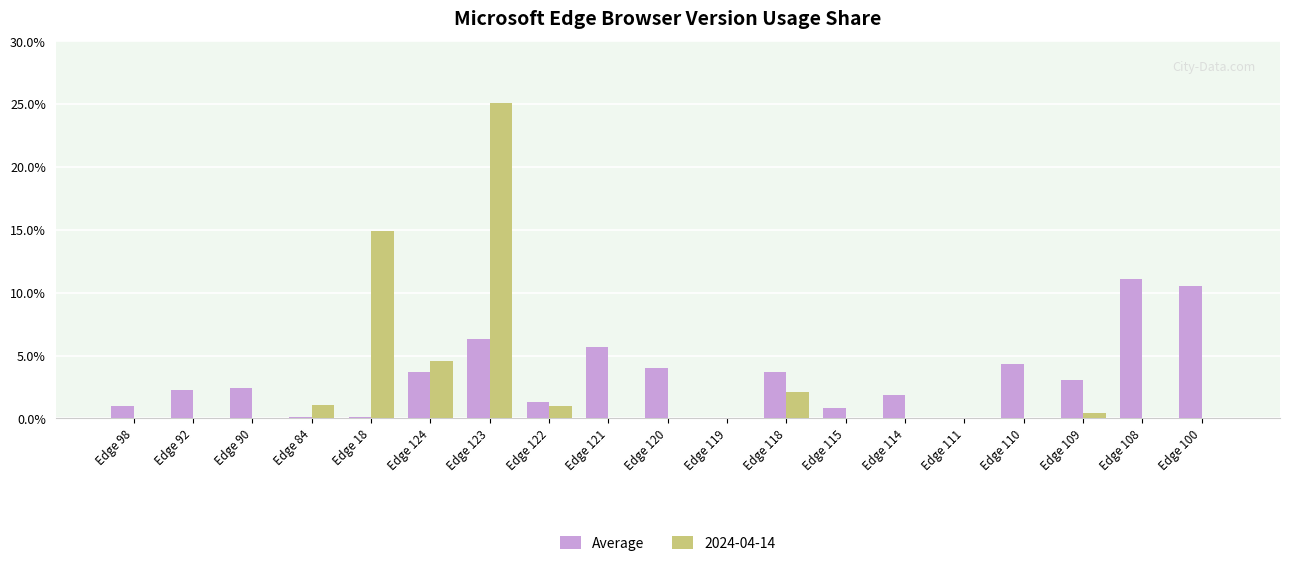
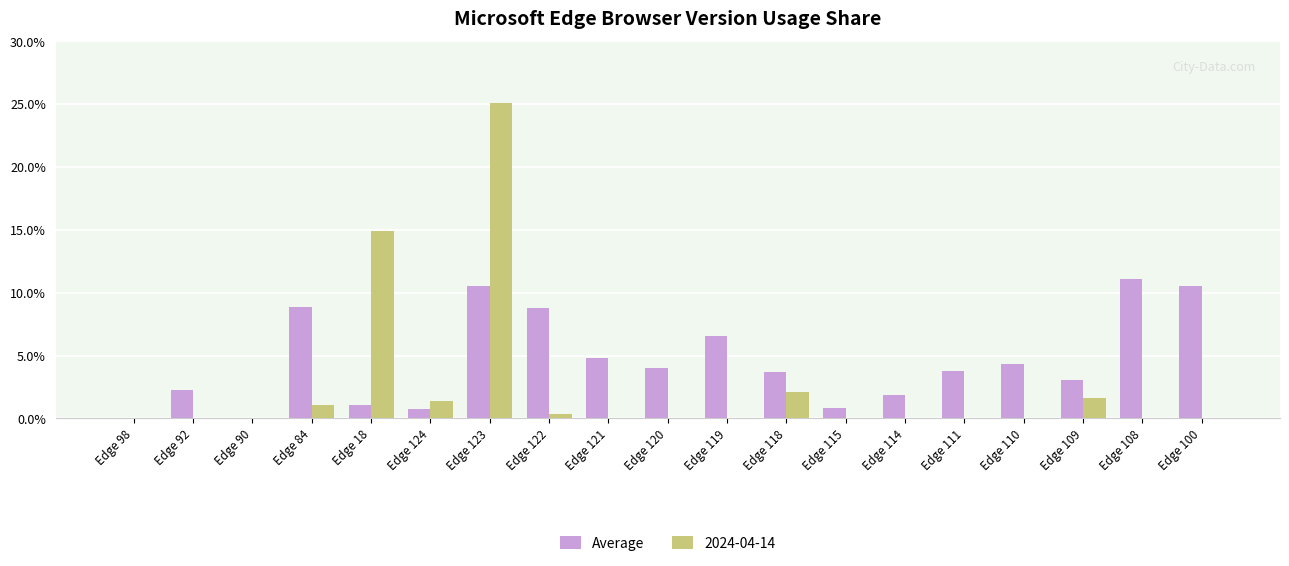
  {
    "Average": {
-     "Edge 98": "1.0%",
+     "Edge 98": "0.0%",
      "Edge 92": "2.3%",
-     "Edge 90": "2.4%",
-     "Edge 84": "0.1%",
-     "Edge 18": "0.1%",
-     "Edge 124": "3.7%",
-     "Edge 123": "6.3%",
-     "Edge 122": "1.3%",
-     "Edge 121": "5.7%",
+     "Edge 90": "0.0%",
+     "Edge 84": "8.8%",
+     "Edge 18": "1.1%",
+     "Edge 124": "0.7%",
+     "Edge 123": "10.6%",
+     "Edge 122": "8.8%",
+     "Edge 121": "4.8%",
      "Edge 120": "4.0%",
-     "Edge 119": "0.1%",
+     "Edge 119": "6.6%",
      "Edge 118": "3.7%",
      "Edge 115": "0.9%",
      "Edge 114": "1.9%",
-     "Edge 111": "0.0%",
+     "Edge 111": "3.8%",
      "Edge 110": "4.3%",
      "Edge 109": "3.0%",
      "Edge 108": "11.1%",
      "Edge 100": "10.5%"
    },
    "2024-04-14": {
      "Edge 98": "0.0%",
      "Edge 92": "0.0%",
      "Edge 90": "0.0%",
      "Edge 84": "1.1%",
      "Edge 18": "14.9%",
-     "Edge 124": "4.6%",
+     "Edge 124": "1.4%",
      "Edge 123": "25.1%",
-     "Edge 122": "1.0%",
+     "Edge 122": "0.3%",
      "Edge 121": "0.0%",
      "Edge 120": "0.0%",
      "Edge 119": "0.0%",
      "Edge 118": "2.1%",
      "Edge 115": "0.0%",
      "Edge 114": "0.0%",
      "Edge 111": "0.0%",
      "Edge 110": "0.0%",
-     "Edge 109": "0.4%",
+     "Edge 109": "1.6%",
      "Edge 108": "0.0%",
      "Edge 100": "0.0%"
    }
  }
